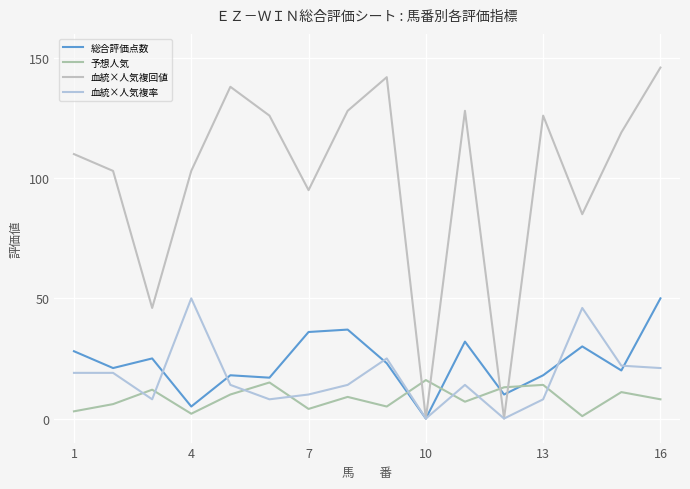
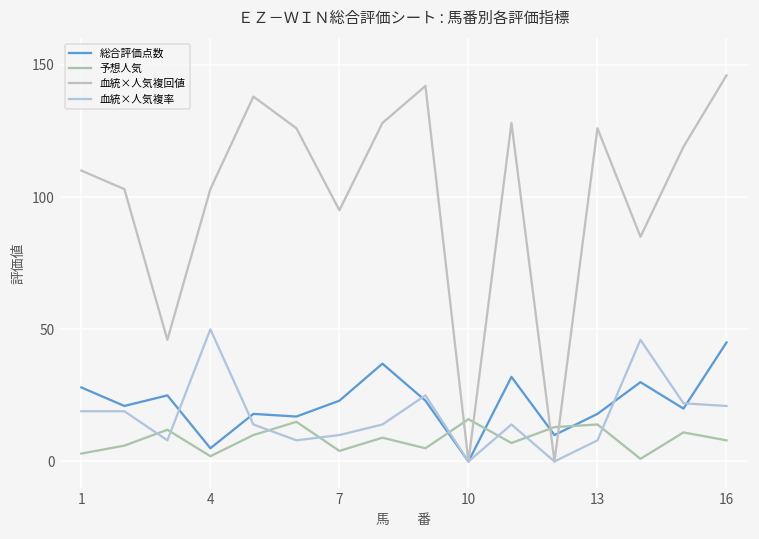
  {
    "総合評価点数": {
      "1": 28,
      "4": 5,
-     "7": 36,
+     "7": 23,
      "13": 18,
-     "16": 50
+     "16": 45
    }
  }
